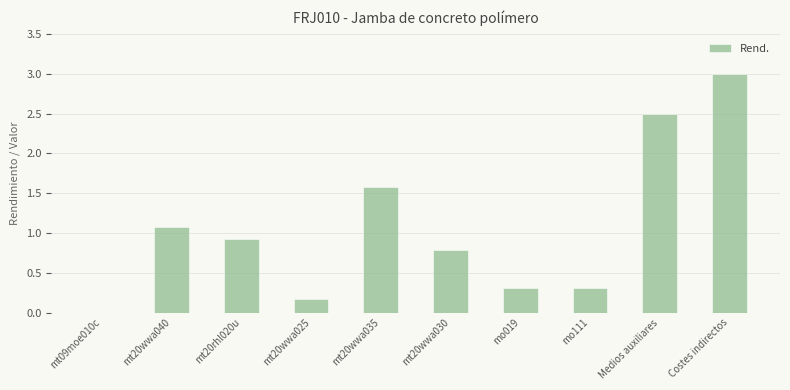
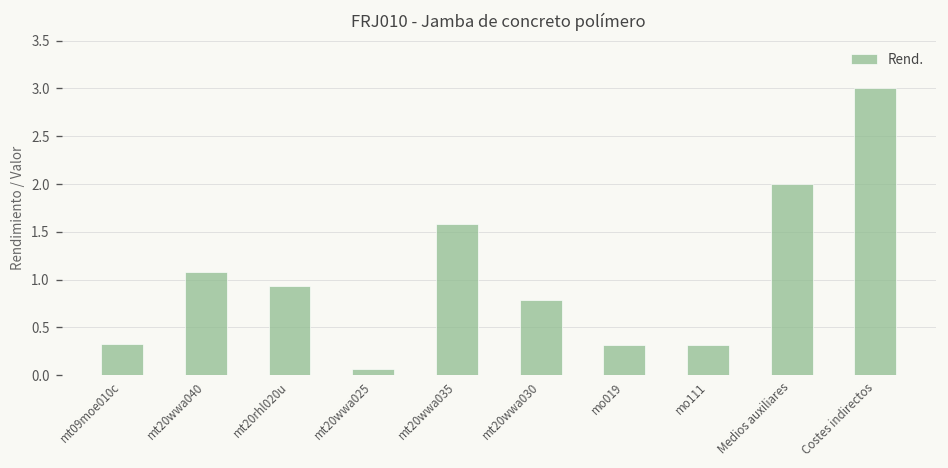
  {
-   "mt09moe010c": 0.0,
+   "mt09moe010c": 0.3,
    "mt20wwa040": 1.1,
    "mt20rhl020u": 0.9,
-   "mt20wwa025": 0.2,
+   "mt20wwa025": 0.1,
    "mt20wwa035": 1.6,
    "mt20wwa030": 0.8,
    "mo019": 0.3,
    "mo111": 0.3,
-   "Medios auxiliares": 2.5,
+   "Medios auxiliares": 2.0,
    "Costes indirectos": 3.0
  }
